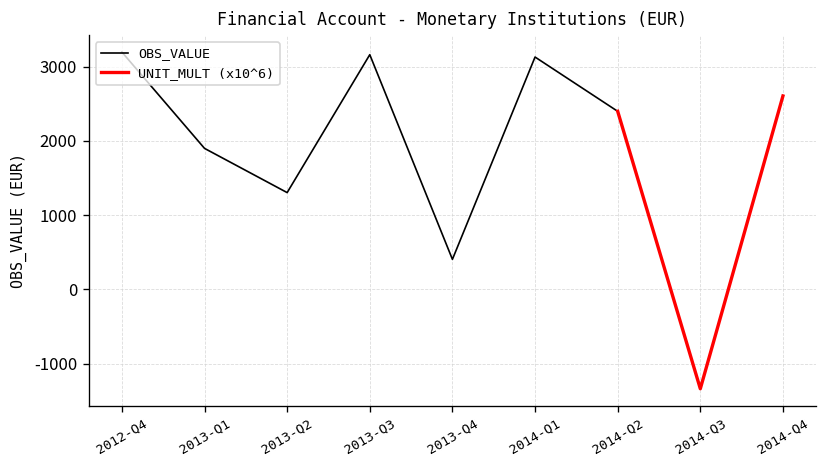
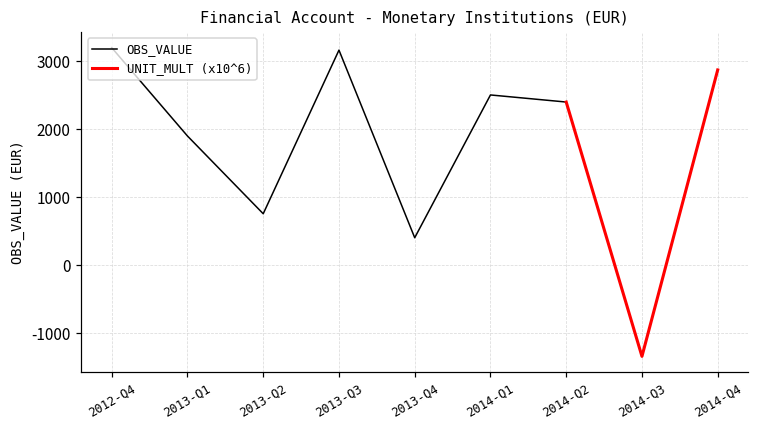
  {
    "OBS_VALUE": {
      "2013-Q1": 1900,
-     "2013-Q2": 1300,
+     "2013-Q2": 800,
      "2013-Q3": 3200,
      "2013-Q4": 400,
-     "2014-Q1": 3100
+     "2014-Q1": 2500
    },
    "UNIT_MULT (x10^6)": {
      "2014-Q3": -1300,
-     "2014-Q4": 2600
+     "2014-Q4": 2900
    }
  }
